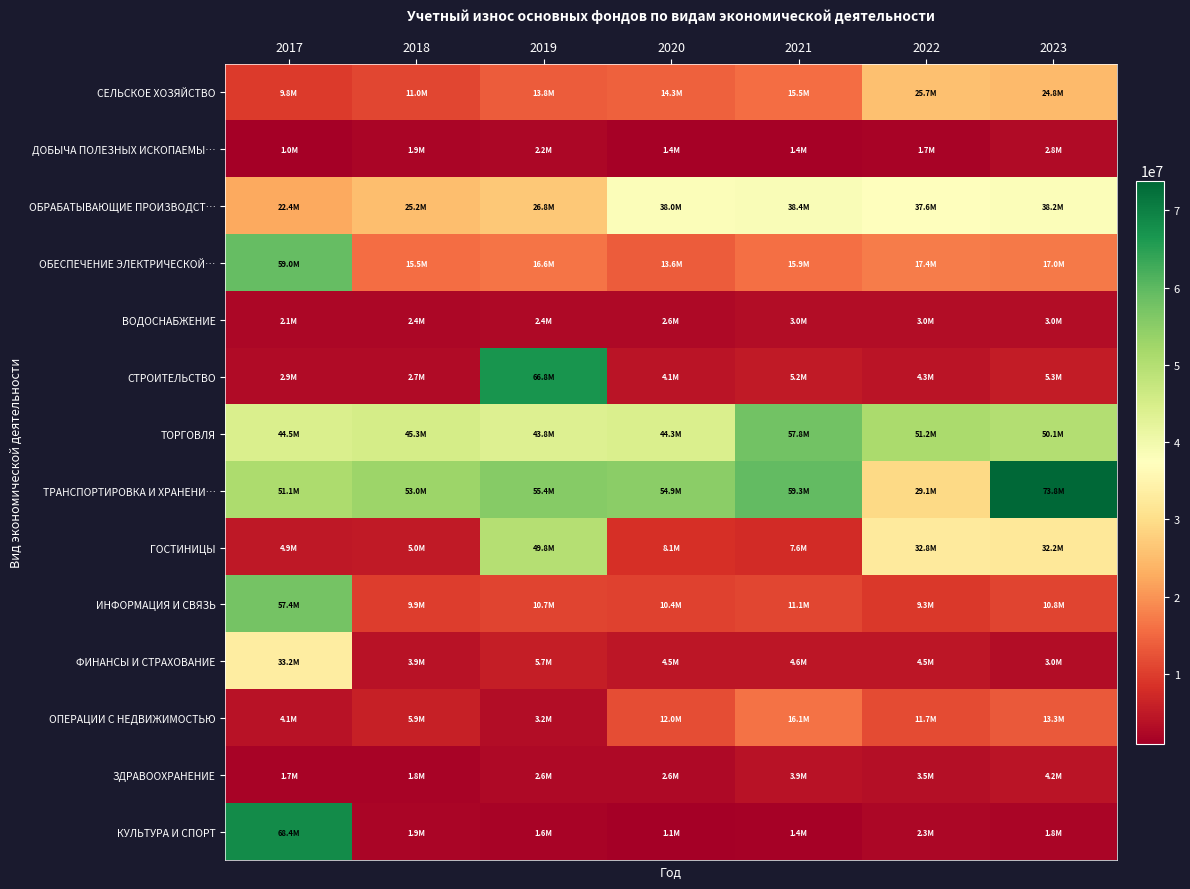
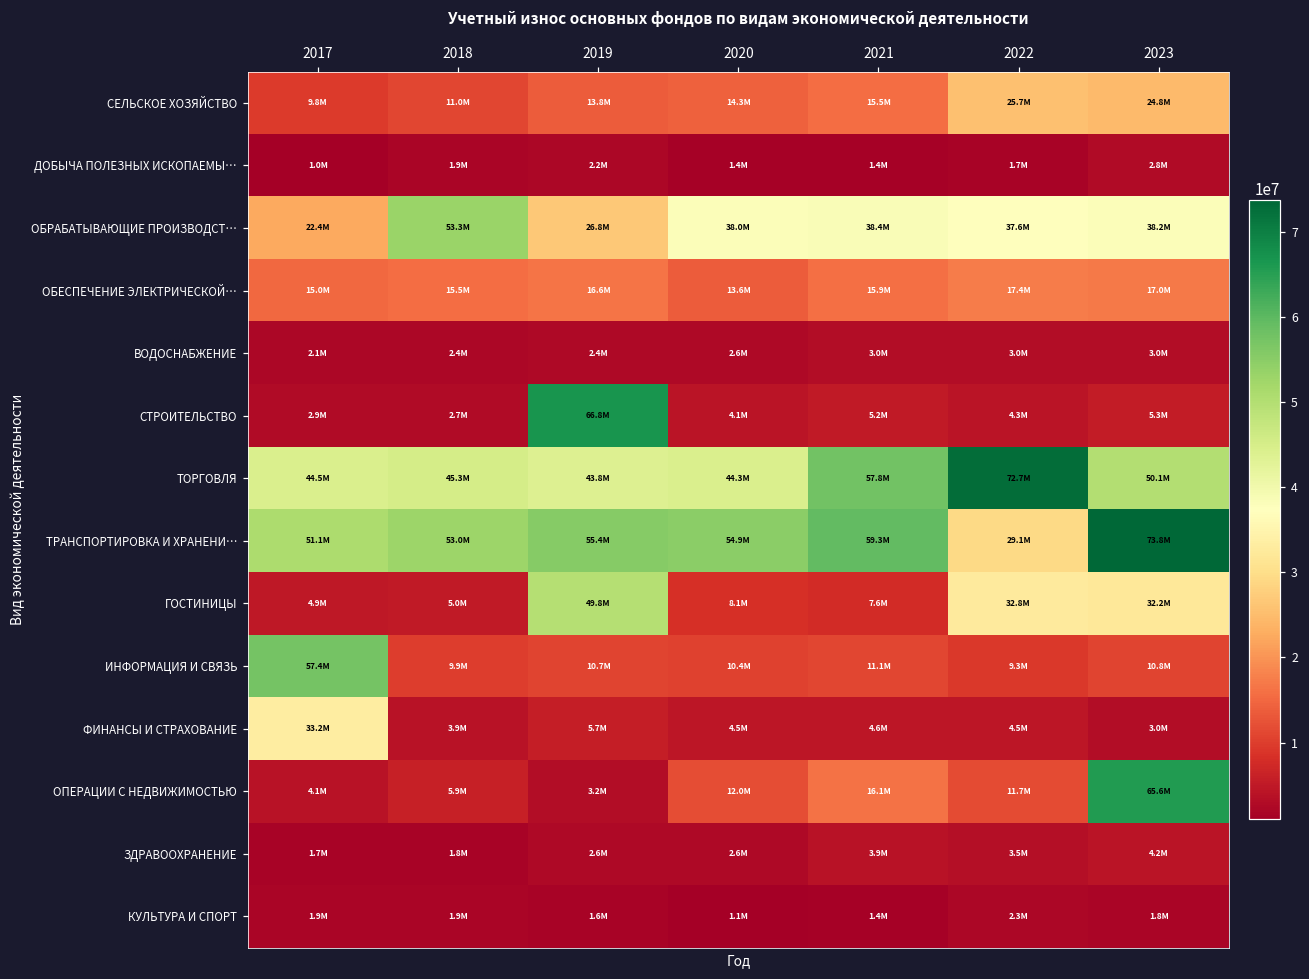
  {
    "СЕЛЬСКОЕ ХОЗЯЙСТВО": {
      "2017": "9.8M",
      "2018": "11.0M",
      "2019": "13.8M",
      "2020": "14.3M",
      "2021": "15.5M",
      "2022": "25.7M",
      "2023": "24.8M"
    },
    "ДОБЫЧА ПОЛЕЗНЫХ ИСКОПАЕМЫ…": {
      "2017": "1.0M",
      "2018": "1.9M",
      "2019": "2.2M",
      "2020": "1.4M",
      "2021": "1.4M",
      "2022": "1.7M",
      "2023": "2.8M"
    },
    "ОБРАБАТЫВАЮЩИЕ ПРОИЗВОДСТ…": {
      "2017": "22.4M",
-     "2018": "25.2M",
+     "2018": "53.3M",
      "2019": "26.8M",
      "2020": "38.0M",
      "2021": "38.4M",
      "2022": "37.6M",
      "2023": "38.2M"
    },
    "ОБЕСПЕЧЕНИЕ ЭЛЕКТРИЧЕСКОЙ…": {
-     "2017": "59.0M",
+     "2017": "15.0M",
      "2018": "15.5M",
      "2019": "16.6M",
      "2020": "13.6M",
      "2021": "15.9M",
      "2022": "17.4M",
      "2023": "17.0M"
    },
    "ВОДОСНАБЖЕНИЕ": {
      "2017": "2.1M",
      "2018": "2.4M",
      "2019": "2.4M",
      "2020": "2.6M",
      "2021": "3.0M",
      "2022": "3.0M",
      "2023": "3.0M"
    },
    "СТРОИТЕЛЬСТВО": {
      "2017": "2.9M",
      "2018": "2.7M",
      "2019": "66.8M",
      "2020": "4.1M",
      "2021": "5.2M",
      "2022": "4.3M",
      "2023": "5.3M"
    },
    "ТОРГОВЛЯ": {
      "2017": "44.5M",
      "2018": "45.3M",
      "2019": "43.8M",
      "2020": "44.3M",
      "2021": "57.8M",
-     "2022": "51.2M",
+     "2022": "72.7M",
      "2023": "50.1M"
    },
    "ТРАНСПОРТИРОВКА И ХРАНЕНИ…": {
      "2017": "51.1M",
      "2018": "53.0M",
      "2019": "55.4M",
      "2020": "54.9M",
      "2021": "59.3M",
      "2022": "29.1M",
      "2023": "73.8M"
    },
    "ГОСТИНИЦЫ": {
      "2017": "4.9M",
      "2018": "5.0M",
      "2019": "49.8M",
      "2020": "8.1M",
      "2021": "7.6M",
      "2022": "32.8M",
      "2023": "32.2M"
    },
    "ИНФОРМАЦИЯ И СВЯЗЬ": {
      "2017": "57.4M",
      "2018": "9.9M",
      "2019": "10.7M",
      "2020": "10.4M",
      "2021": "11.1M",
      "2022": "9.3M",
      "2023": "10.8M"
    },
    "ФИНАНСЫ И СТРАХОВАНИЕ": {
      "2017": "33.2M",
      "2018": "3.9M",
      "2019": "5.7M",
      "2020": "4.5M",
      "2021": "4.6M",
      "2022": "4.5M",
      "2023": "3.0M"
    },
    "ОПЕРАЦИИ С НЕДВИЖИМОСТЬЮ": {
      "2017": "4.1M",
      "2018": "5.9M",
      "2019": "3.2M",
      "2020": "12.0M",
      "2021": "16.1M",
      "2022": "11.7M",
-     "2023": "13.3M"
+     "2023": "65.6M"
    },
    "ЗДРАВООХРАНЕНИЕ": {
      "2017": "1.7M",
      "2018": "1.8M",
      "2019": "2.6M",
      "2020": "2.6M",
      "2021": "3.9M",
      "2022": "3.5M",
      "2023": "4.2M"
    },
    "КУЛЬТУРА И СПОРТ": {
-     "2017": "68.4M",
+     "2017": "1.9M",
      "2018": "1.9M",
      "2019": "1.6M",
      "2020": "1.1M",
      "2021": "1.4M",
      "2022": "2.3M",
      "2023": "1.8M"
    }
  }
